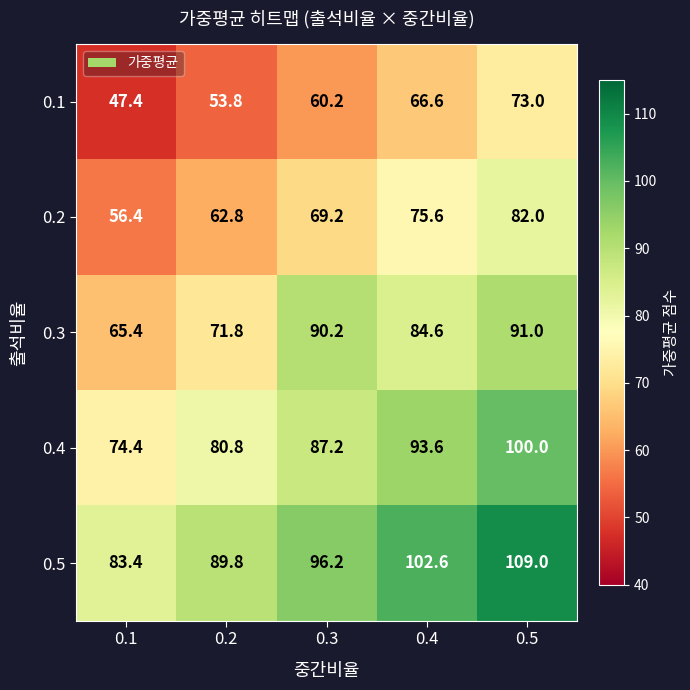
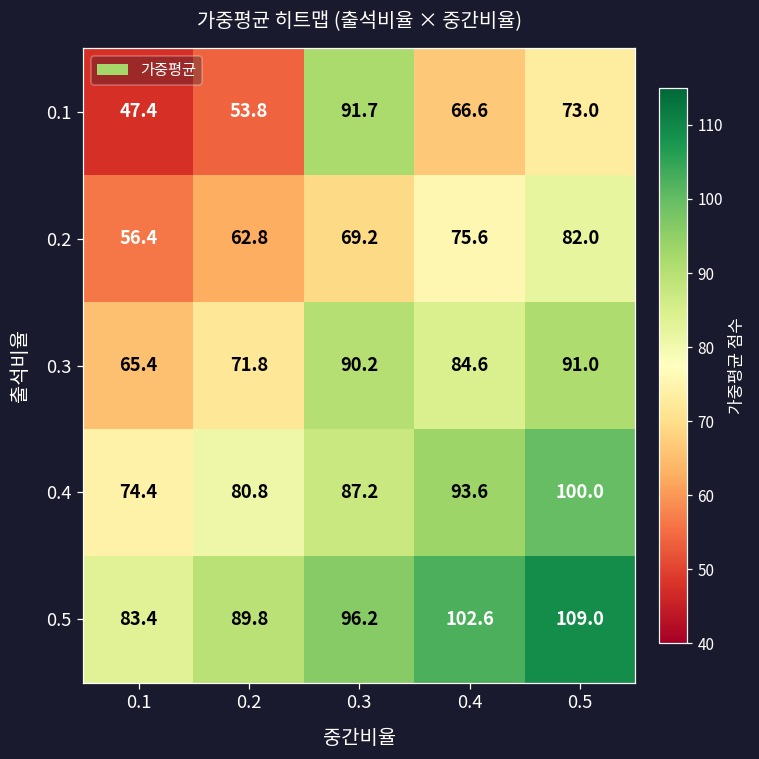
  {
    "0.1": {
      "0.1": 47.4,
      "0.2": 53.8,
-     "0.3": 60.2,
+     "0.3": 91.7,
      "0.4": 66.6,
      "0.5": 73.0
    },
    "0.2": {
      "0.1": 56.4,
      "0.2": 62.8,
      "0.3": 69.2,
      "0.4": 75.6,
      "0.5": 82.0
    },
    "0.3": {
      "0.1": 65.4,
      "0.2": 71.8,
      "0.3": 90.2,
      "0.4": 84.6,
      "0.5": 91.0
    },
    "0.4": {
      "0.1": 74.4,
      "0.2": 80.8,
      "0.3": 87.2,
      "0.4": 93.6,
      "0.5": 100.0
    },
    "0.5": {
      "0.1": 83.4,
      "0.2": 89.8,
      "0.3": 96.2,
      "0.4": 102.6,
      "0.5": 109.0
    }
  }
